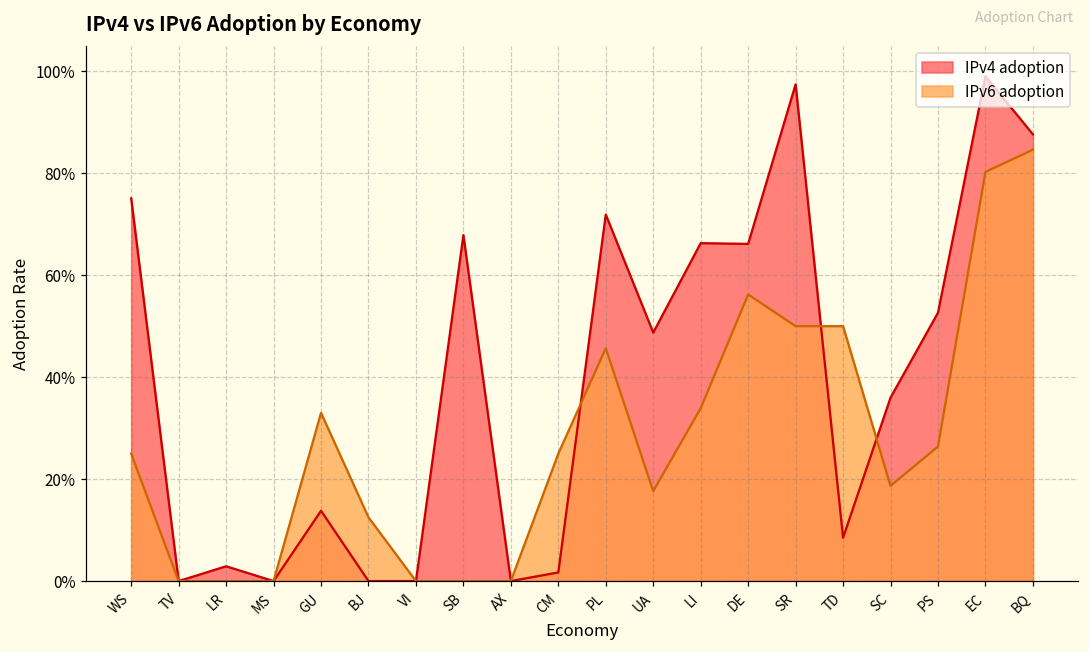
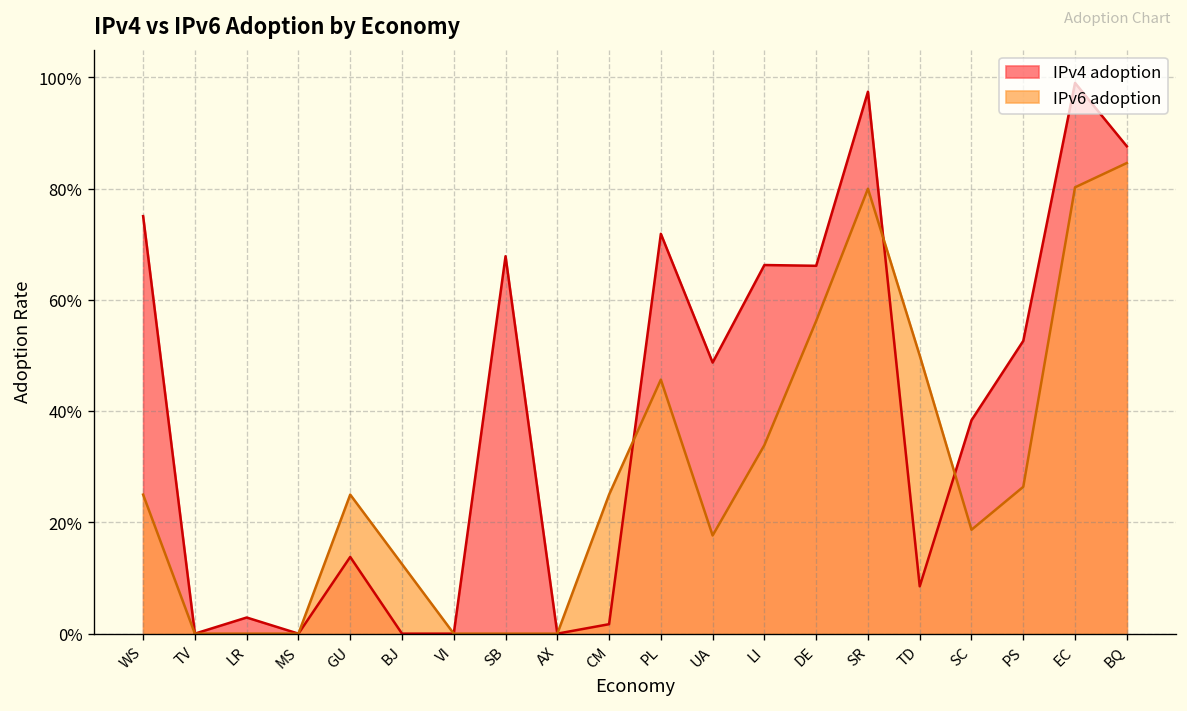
  {
    "IPv4 adoption": {
      "WS": "75%",
      "LR": "3%",
      "GU": "14%",
      "BJ": "0%",
      "SB": "68%",
      "CM": "2%",
      "PL": "72%",
      "UA": "49%",
      "LI": "66%",
      "DE": "66%",
      "SR": "97%",
      "TD": "9%",
-     "SC": "36%",
+     "SC": "38%",
      "PS": "53%",
      "BQ": "88%"
    },
    "IPv6 adoption": {
      "WS": "25%",
      "LR": "0%",
-     "GU": "33%",
+     "GU": "25%",
      "BJ": "13%",
      "SB": "0%",
      "CM": "25%",
      "PL": "46%",
      "UA": "18%",
      "LI": "34%",
      "DE": "56%",
-     "SR": "50%",
+     "SR": "80%",
      "TD": "50%",
      "SC": "19%",
      "PS": "26%",
      "EC": "80%",
      "BQ": "85%"
    }
  }
